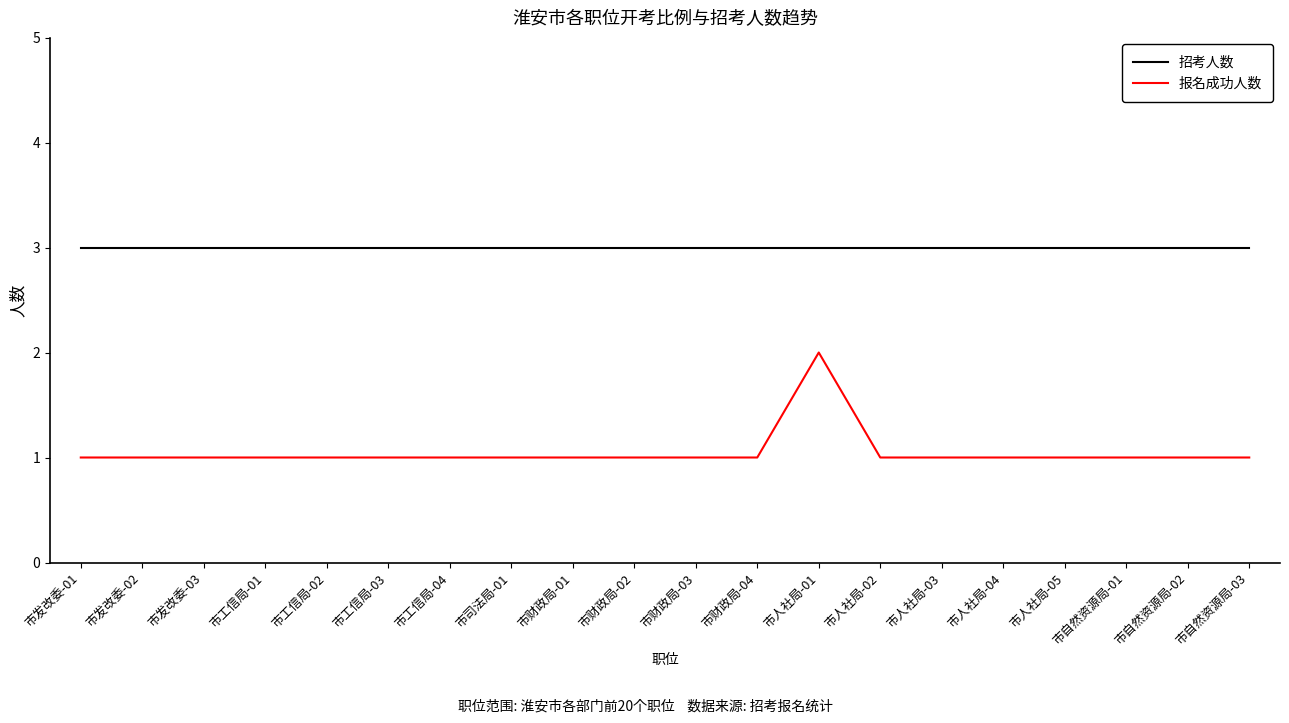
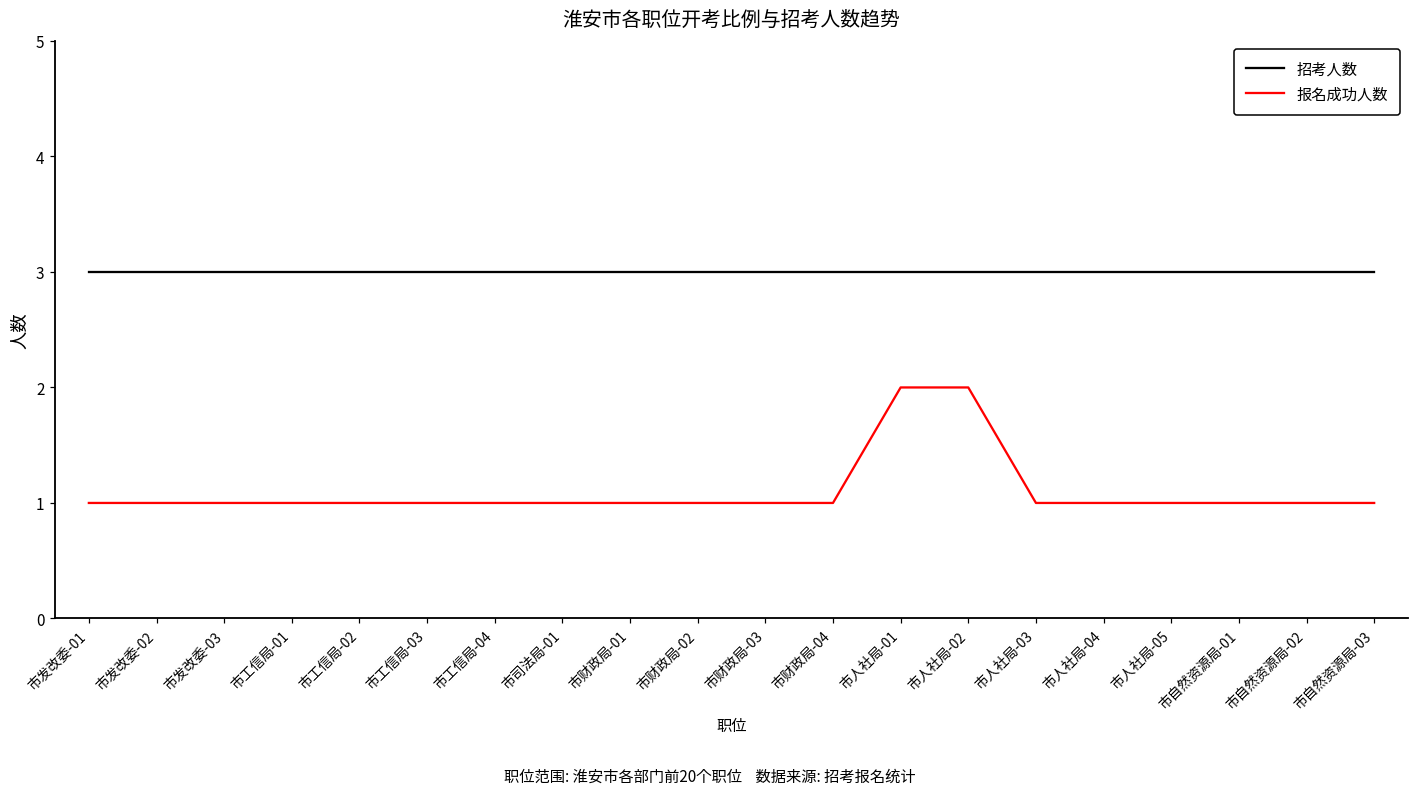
  {
    "招考人数": {
      "市发改委-01": 3,
      "市发改委-02": 3,
      "市发改委-03": 3,
      "市工信局-01": 3,
      "市工信局-02": 3,
      "市工信局-03": 3,
      "市工信局-04": 3,
      "市司法局-01": 3,
      "市财政局-01": 3,
      "市财政局-02": 3,
      "市财政局-03": 3,
      "市财政局-04": 3,
      "市人社局-01": 3,
      "市人社局-02": 3,
      "市人社局-03": 3,
      "市人社局-04": 3,
      "市人社局-05": 3,
      "市自然资源局-01": 3,
      "市自然资源局-02": 3,
      "市自然资源局-03": 3
    },
    "报名成功人数": {
      "市发改委-01": 1,
      "市发改委-02": 1,
      "市发改委-03": 1,
      "市工信局-01": 1,
      "市工信局-02": 1,
      "市工信局-03": 1,
      "市工信局-04": 1,
      "市司法局-01": 1,
      "市财政局-01": 1,
      "市财政局-02": 1,
      "市财政局-03": 1,
      "市财政局-04": 1,
      "市人社局-01": 2,
-     "市人社局-02": 1,
+     "市人社局-02": 2,
      "市人社局-03": 1,
      "市人社局-04": 1,
      "市人社局-05": 1,
      "市自然资源局-01": 1,
      "市自然资源局-02": 1,
      "市自然资源局-03": 1
    }
  }
